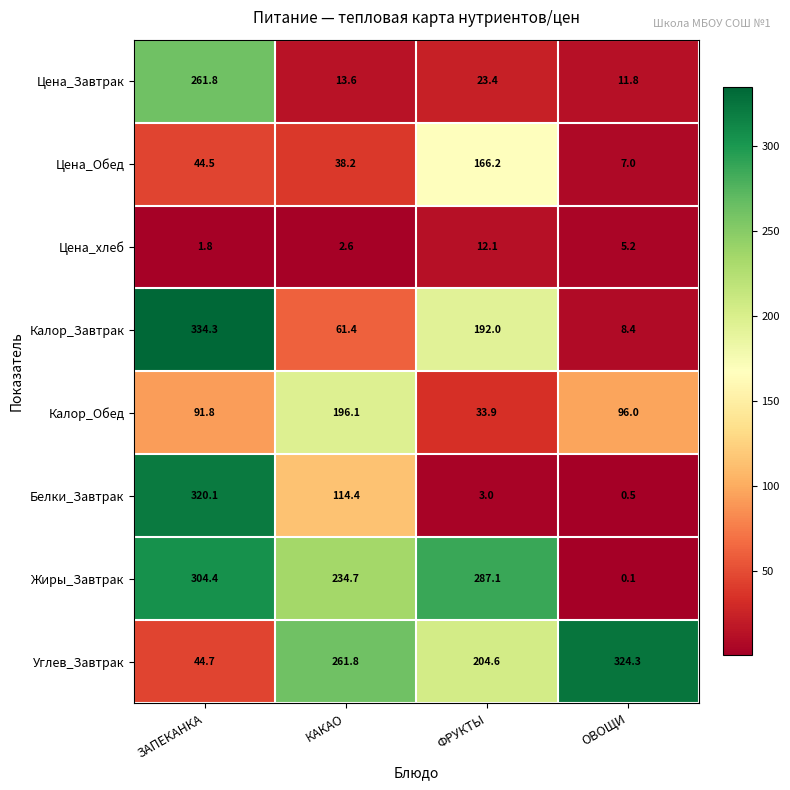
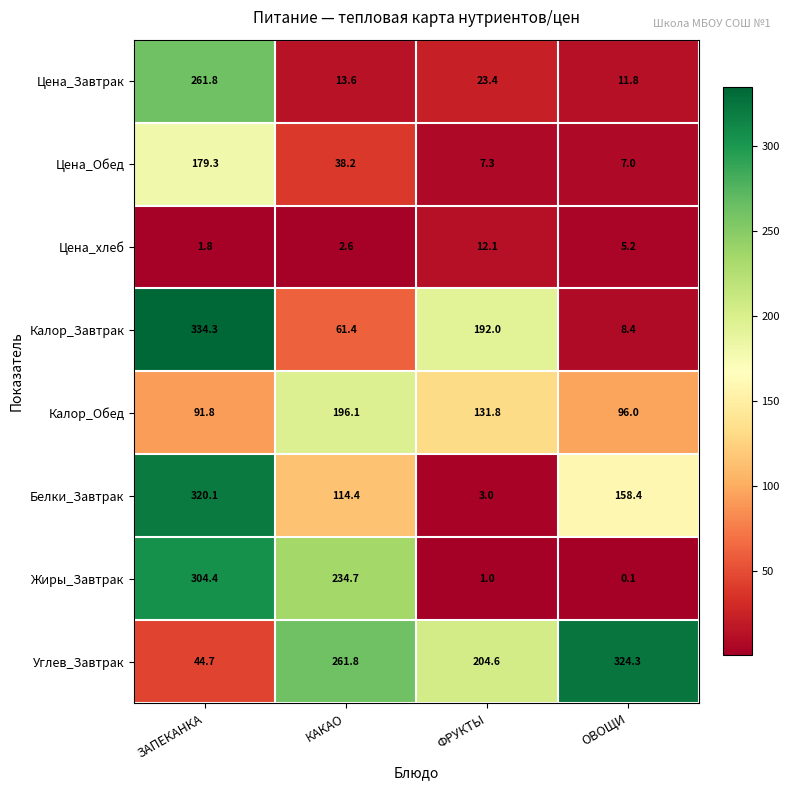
  {
    "Цена_Завтрак": {
      "ЗАПЕКАНКА": 261.8,
      "КАКАО": 13.6,
      "ФРУКТЫ": 23.4,
      "ОВОЩИ": 11.8
    },
    "Цена_Обед": {
-     "ЗАПЕКАНКА": 44.5,
+     "ЗАПЕКАНКА": 179.3,
      "КАКАО": 38.2,
-     "ФРУКТЫ": 166.2,
+     "ФРУКТЫ": 7.3,
      "ОВОЩИ": 7.0
    },
    "Цена_хлеб": {
      "ЗАПЕКАНКА": 1.8,
      "КАКАО": 2.6,
      "ФРУКТЫ": 12.1,
      "ОВОЩИ": 5.2
    },
    "Калор_Завтрак": {
      "ЗАПЕКАНКА": 334.3,
      "КАКАО": 61.4,
      "ФРУКТЫ": 192.0,
      "ОВОЩИ": 8.4
    },
    "Калор_Обед": {
      "ЗАПЕКАНКА": 91.8,
      "КАКАО": 196.1,
-     "ФРУКТЫ": 33.9,
+     "ФРУКТЫ": 131.8,
      "ОВОЩИ": 96.0
    },
    "Белки_Завтрак": {
      "ЗАПЕКАНКА": 320.1,
      "КАКАО": 114.4,
      "ФРУКТЫ": 3.0,
-     "ОВОЩИ": 0.5
+     "ОВОЩИ": 158.4
    },
    "Жиры_Завтрак": {
      "ЗАПЕКАНКА": 304.4,
      "КАКАО": 234.7,
-     "ФРУКТЫ": 287.1,
+     "ФРУКТЫ": 1.0,
      "ОВОЩИ": 0.1
    },
    "Углев_Завтрак": {
      "ЗАПЕКАНКА": 44.7,
      "КАКАО": 261.8,
      "ФРУКТЫ": 204.6,
      "ОВОЩИ": 324.3
    }
  }
